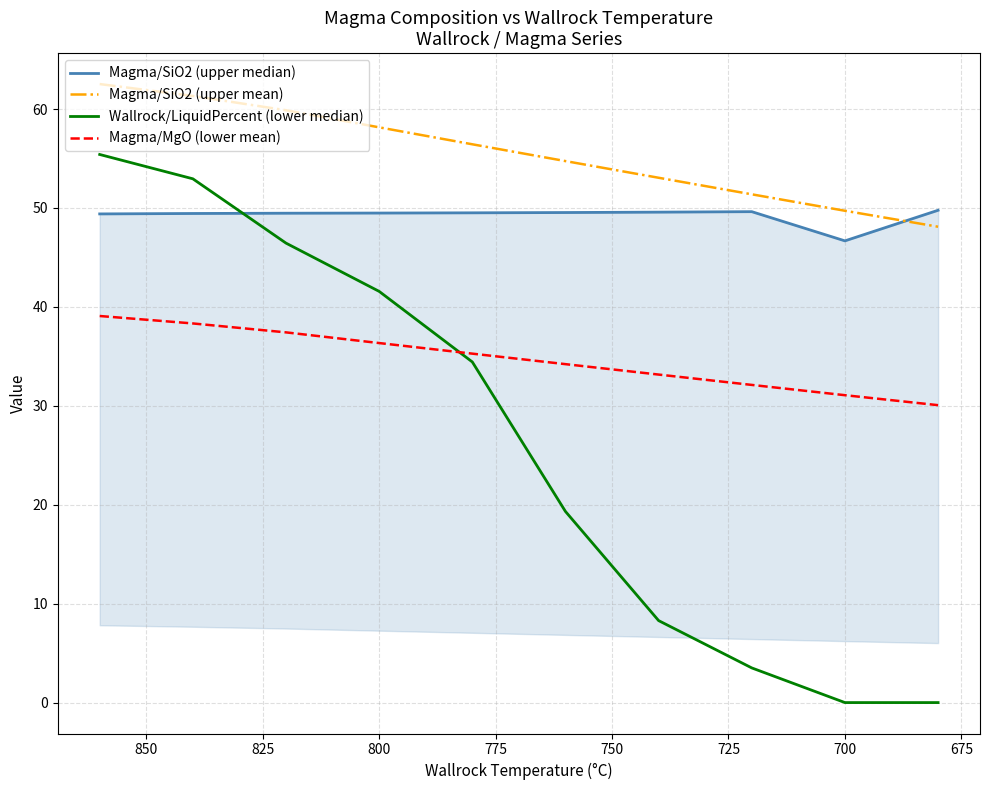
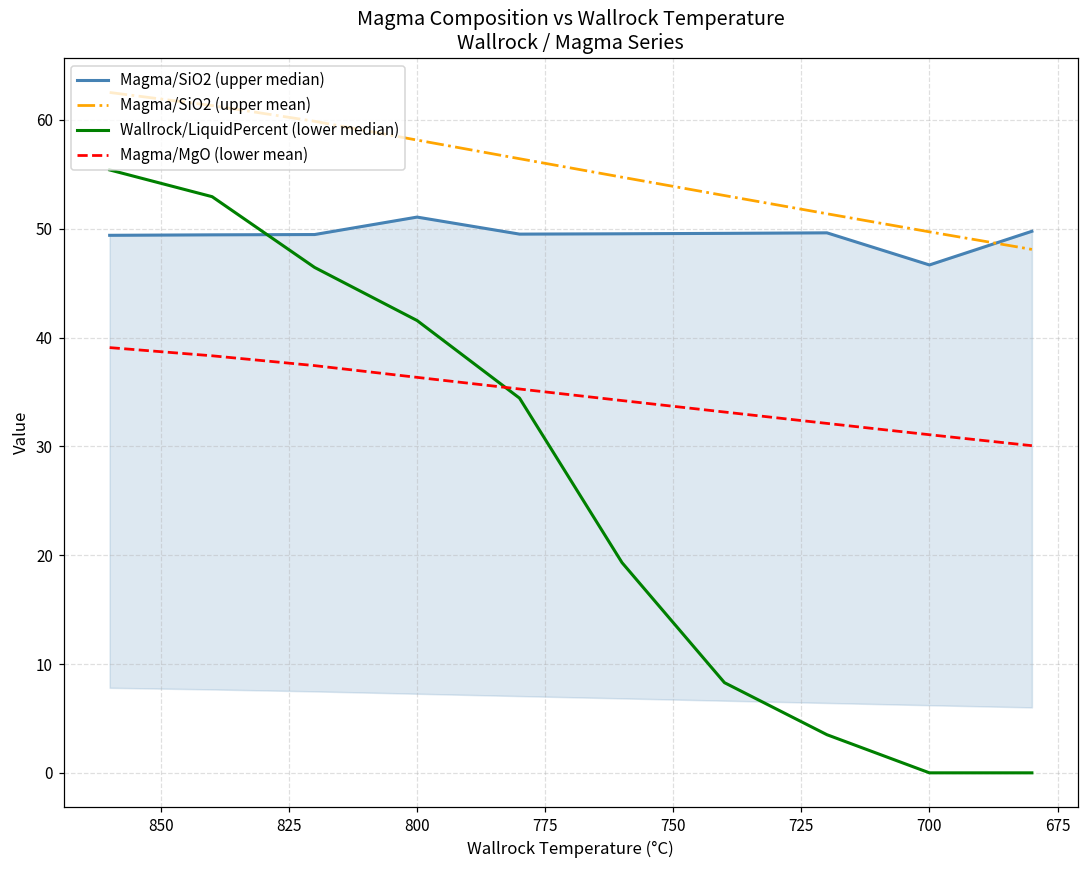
  {
    "Magma/SiO2 (upper median)": {
-     "800": 49,
+     "800": 51,
      "700": 47
    },
    "Magma/SiO2 (upper mean)": {
      "800": 58,
      "700": 50
    },
    "Wallrock/LiquidPercent (lower median)": {
      "800": 42,
      "700": 0
    },
    "Magma/MgO (lower mean)": {
      "800": 36,
      "700": 31
    }
  }
